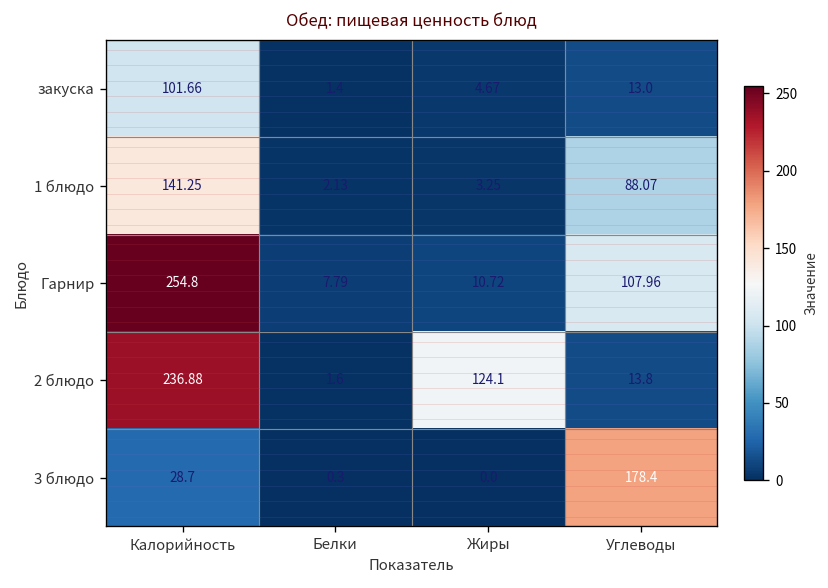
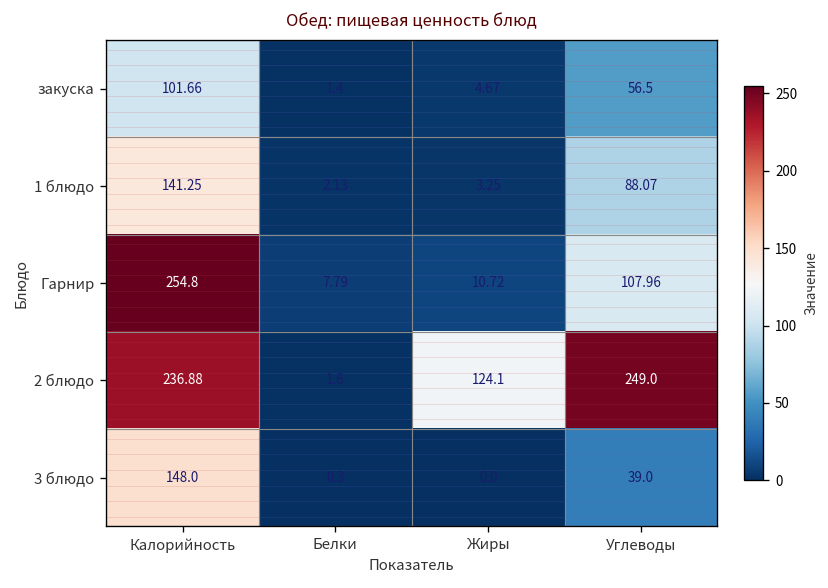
  {
    "закуска": {
      "Калорийность": 101.66,
-     "Углеводы": 13.0
+     "Углеводы": 56.5
    },
    "1 блюдо": {
      "Калорийность": 141.25,
      "Углеводы": 88.07
    },
    "Гарнир": {
      "Калорийность": 254.8,
      "Углеводы": 107.96
    },
    "2 блюдо": {
      "Калорийность": 236.88,
      "Жиры": 124.1,
-     "Углеводы": 13.8
+     "Углеводы": 249.0
    },
    "3 блюдо": {
-     "Калорийность": 28.7,
-     "Углеводы": 178.4
+     "Калорийность": 148.0,
+     "Углеводы": 39.0
    }
  }
